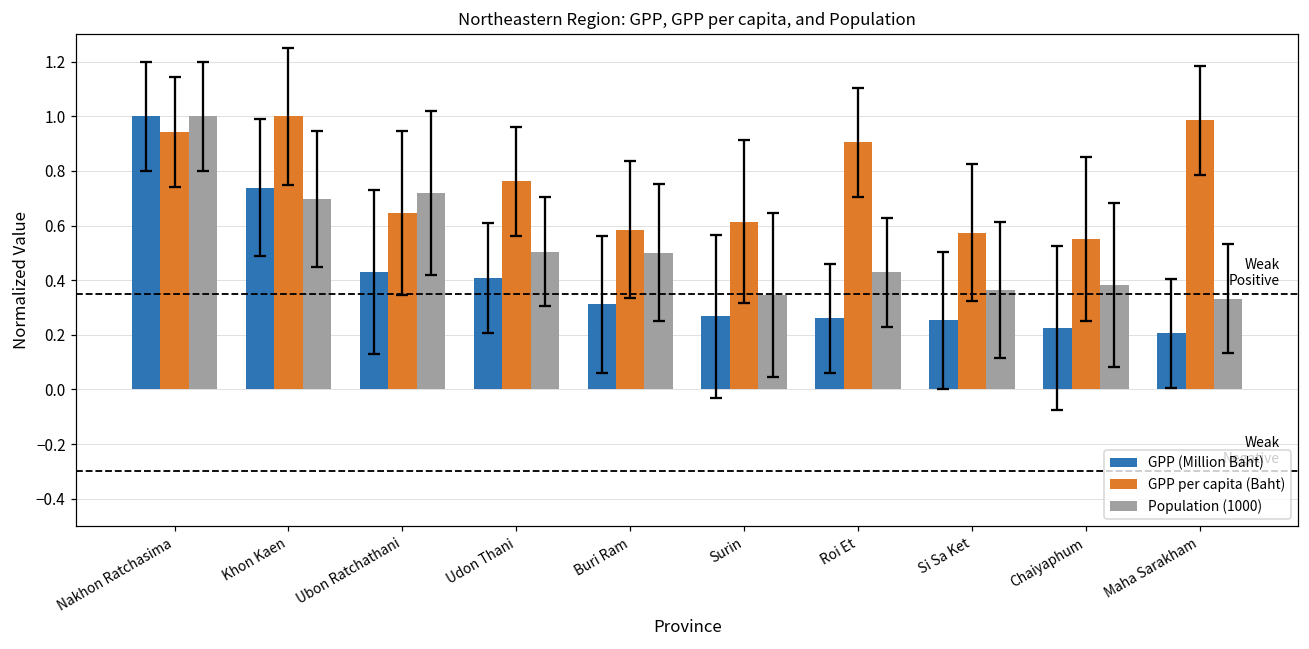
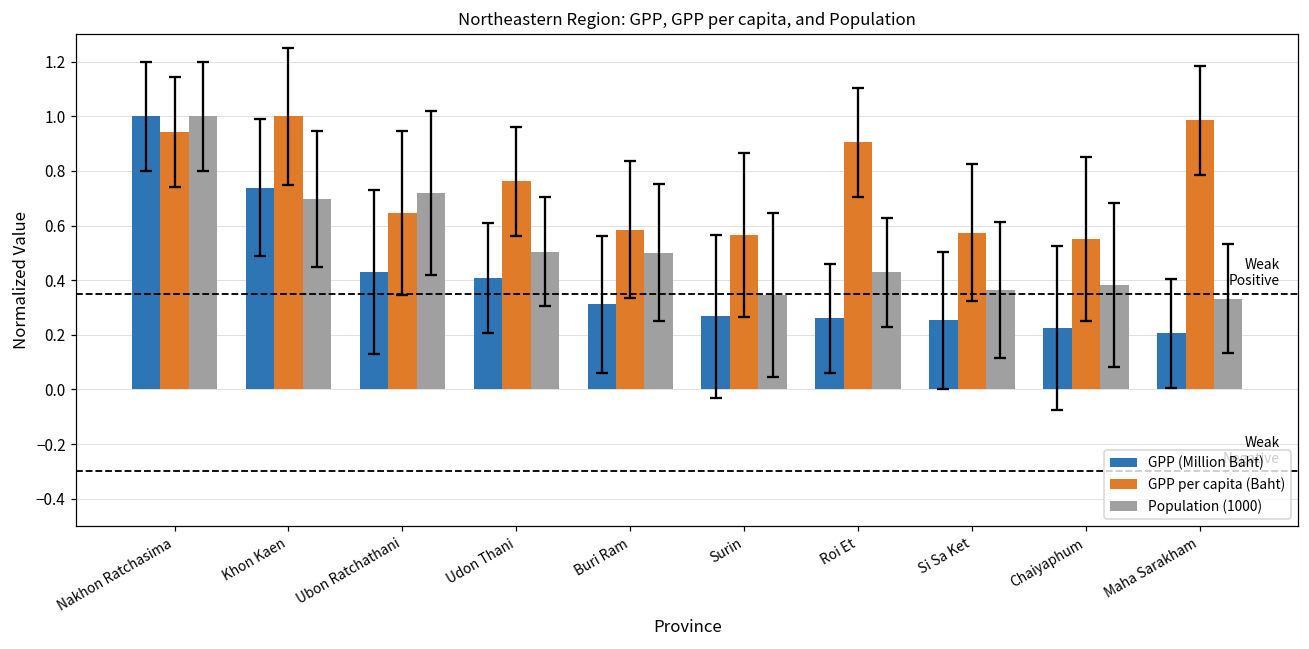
  {
    "GPP per capita (Baht)": {
      "Nakhon Ratchasima": 0.94,
      "Khon Kaen": 1.00,
      "Ubon Ratchathani": 0.65,
      "Udon Thani": 0.76,
      "Buri Ram": 0.59,
-     "Surin": 0.62,
+     "Surin": 0.57,
      "Roi Et": 0.90,
      "Si Sa Ket": 0.57,
      "Chaiyaphum": 0.55,
      "Maha Sarakham": 0.99
    },
    "Population (1000)": {
      "Nakhon Ratchasima": 1.00,
      "Khon Kaen": 0.70,
      "Ubon Ratchathani": 0.72,
      "Udon Thani": 0.50,
      "Buri Ram": 0.50,
      "Surin": 0.34,
      "Roi Et": 0.43,
      "Si Sa Ket": 0.36,
      "Chaiyaphum": 0.38,
      "Maha Sarakham": 0.33
    }
  }
